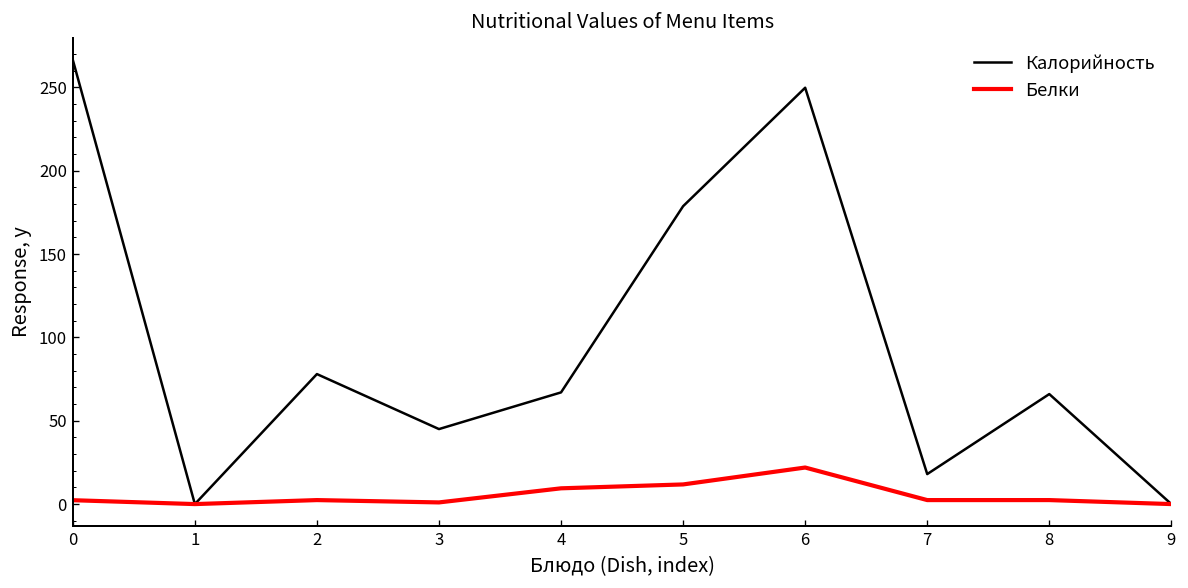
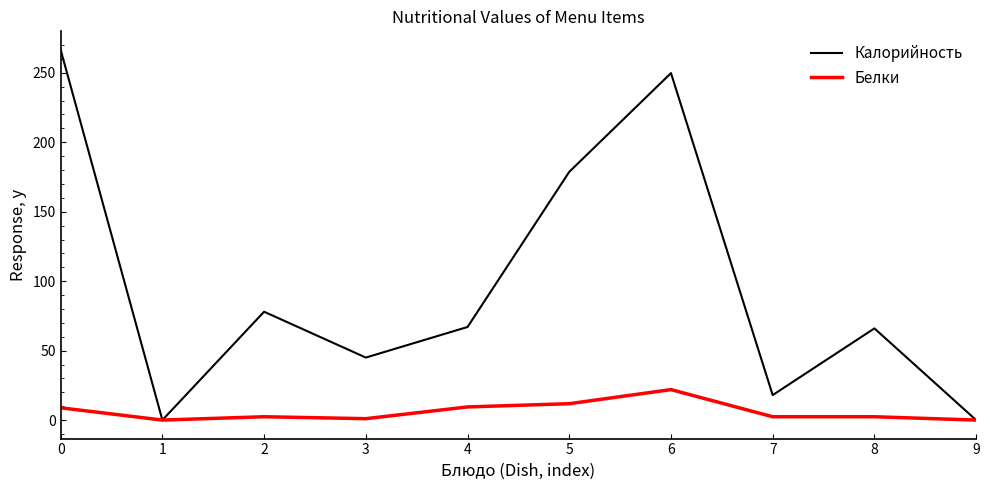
  {
    "Калорийность": {
      "0": 267,
      "2": 78,
      "3": 45,
      "4": 67,
      "5": 179,
      "6": 250,
      "7": 18,
      "8": 66
    },
    "Белки": {
-     "0": 2,
+     "0": 9,
      "2": 2,
      "3": 1,
      "4": 9,
      "5": 12,
      "6": 22,
      "7": 2,
      "8": 2
    }
  }
